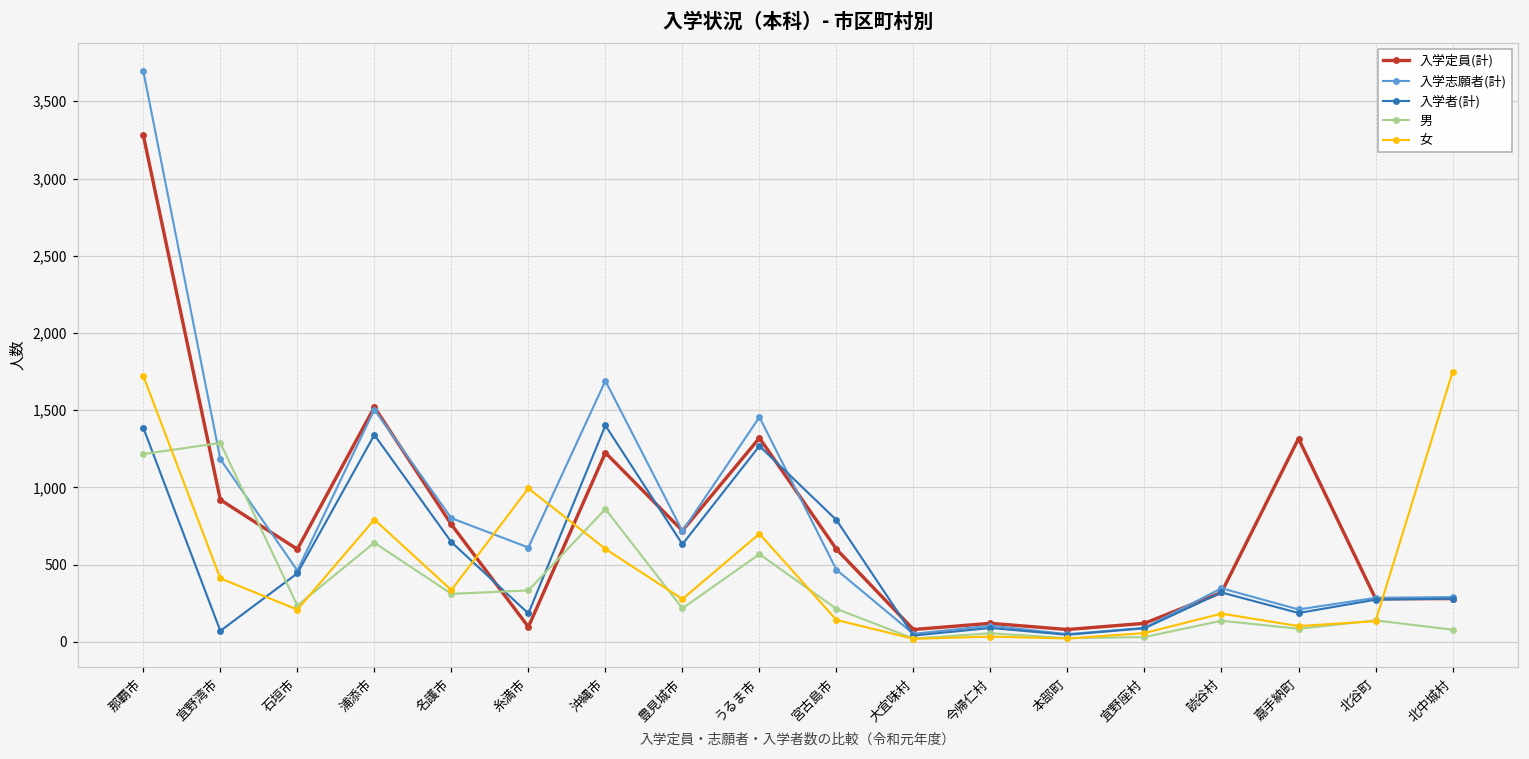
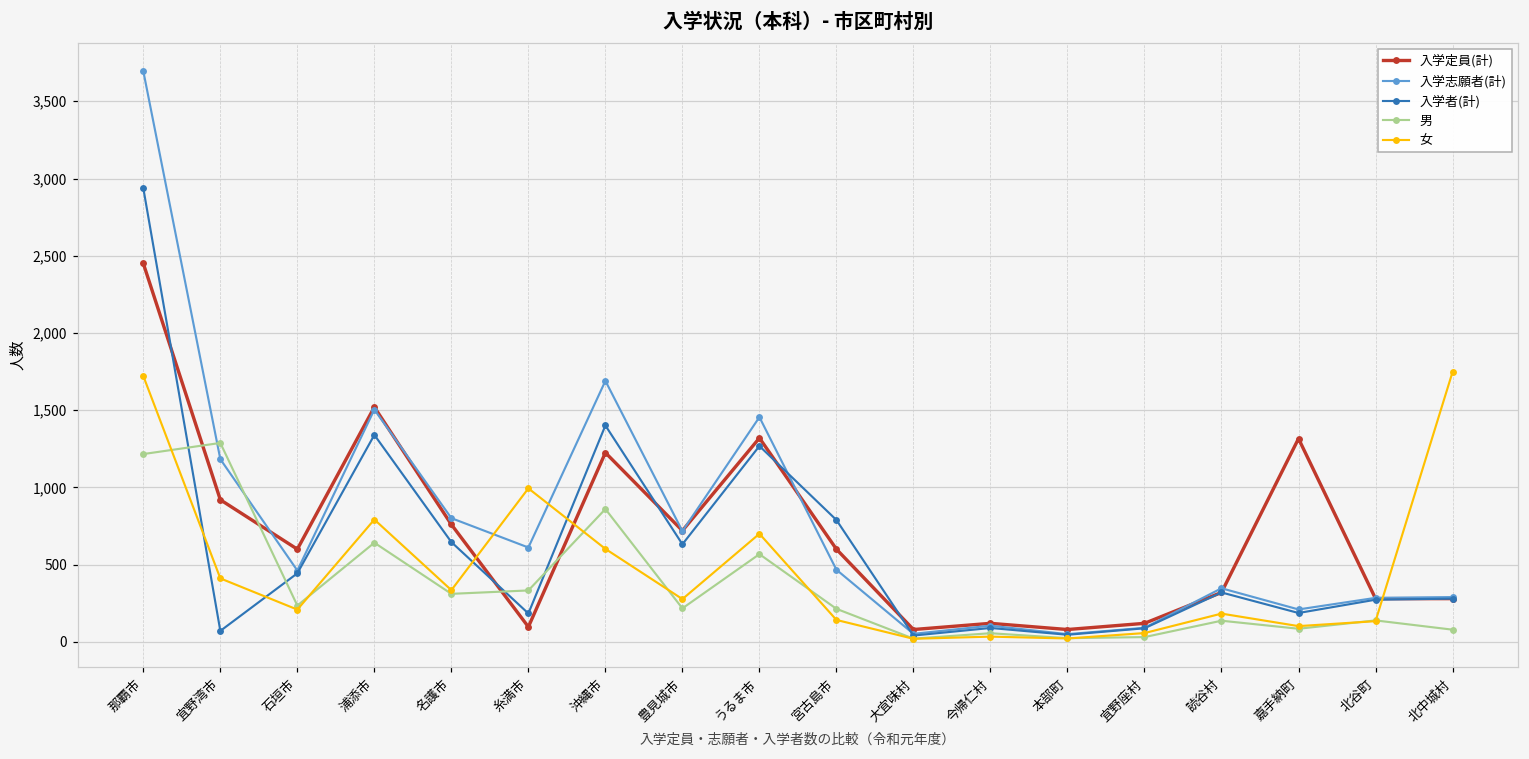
  {
    "入学定員(計)": {
-     "那覇市": "3,280",
+     "那覇市": "2,450",
      "宜野湾市": "920",
      "石垣市": "600",
      "名護市": "760",
      "糸満市": "100",
      "沖縄市": "1,230",
      "うるま市": "1,320",
      "宮古島市": "600",
      "大宜味村": "80",
      "本部町": "80",
      "宜野座村": "120",
      "嘉手納町": "1,320"
    },
    "入学志願者(計)": {
      "那覇市": "3,700",
      "宜野湾市": "1,180",
      "名護市": "800",
      "糸満市": "610",
      "沖縄市": "1,690",
      "うるま市": "1,460",
      "宮古島市": "470",
      "読谷村": "350",
      "嘉手納町": "210"
    },
    "入学者(計)": {
-     "那覇市": "1,390",
+     "那覇市": "2,940",
      "宜野湾市": "70",
      "浦添市": "1,340",
      "名護市": "650",
      "糸満市": "180",
      "沖縄市": "1,400",
      "豊見城市": "630",
      "うるま市": "1,270",
      "宮古島市": "790",
      "嘉手納町": "190"
    },
    "男": {
      "那覇市": "1,220",
      "宜野湾市": "1,290",
      "石垣市": "240",
      "浦添市": "640",
      "名護市": "310",
      "糸満市": "330",
      "沖縄市": "860",
      "豊見城市": "220",
      "うるま市": "570",
      "宮古島市": "210",
      "今帰仁村": "60",
      "宜野座村": "30",
      "読谷村": "140",
      "北中城村": "80"
    },
    "女": {
      "那覇市": "1,720",
      "宜野湾市": "410",
      "石垣市": "210",
      "浦添市": "790",
      "名護市": "340",
      "糸満市": "990",
      "沖縄市": "600",
      "豊見城市": "280",
      "うるま市": "700",
      "宮古島市": "140",
      "今帰仁村": "30",
      "宜野座村": "60",
      "読谷村": "180",
      "北中城村": "1,750"
    }
  }
